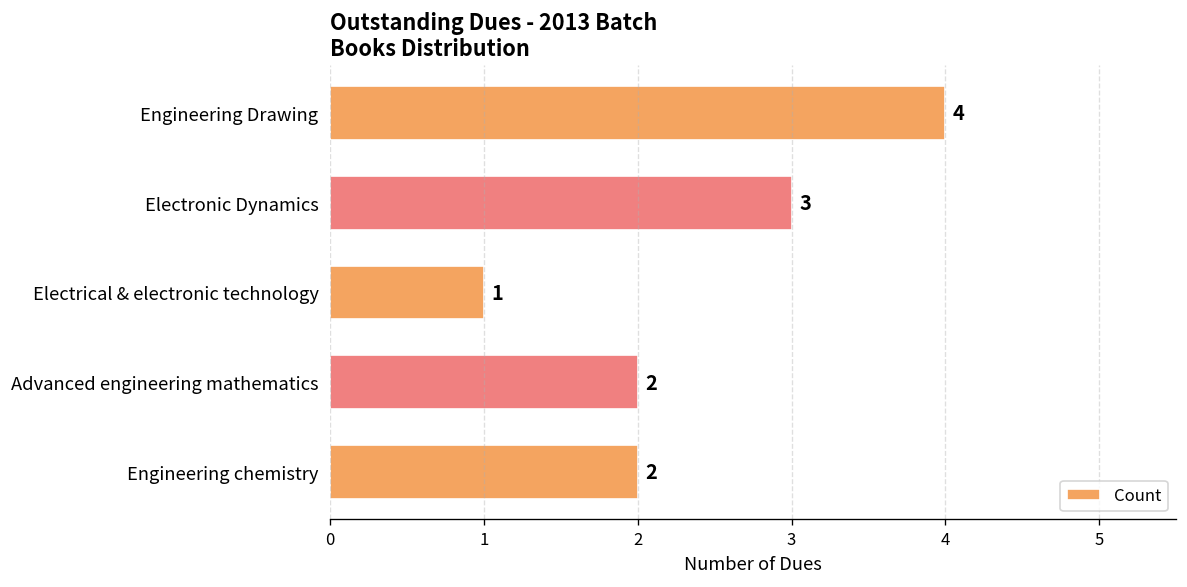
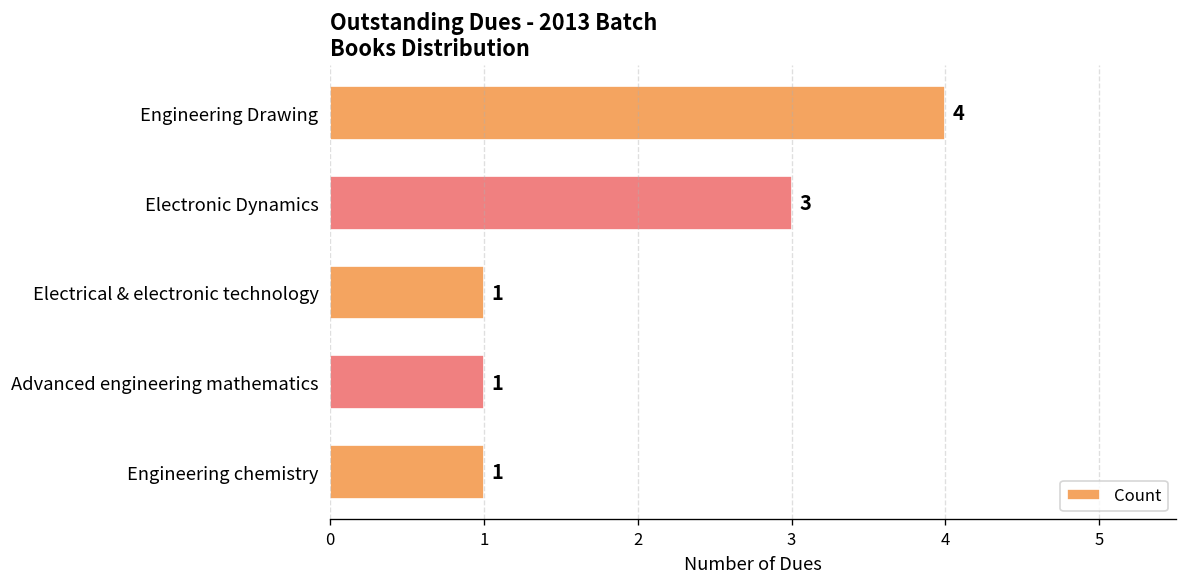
  {
    "Engineering Drawing": 4,
    "Electronic Dynamics": 3,
    "Electrical & electronic technology": 1,
-   "Advanced engineering mathematics": 2,
-   "Engineering chemistry": 2
+   "Advanced engineering mathematics": 1,
+   "Engineering chemistry": 1
  }
